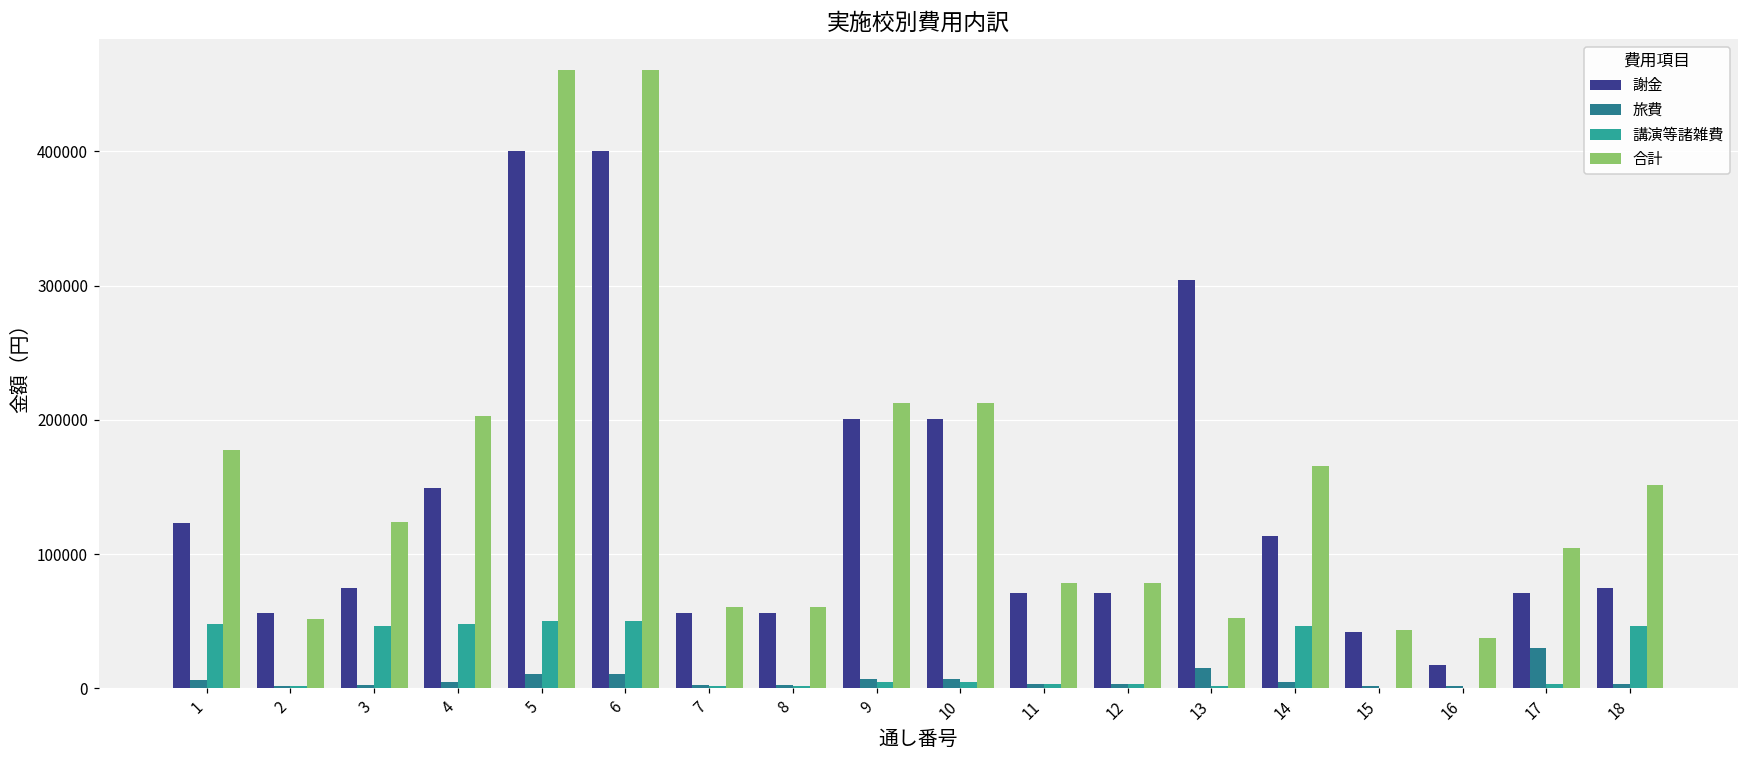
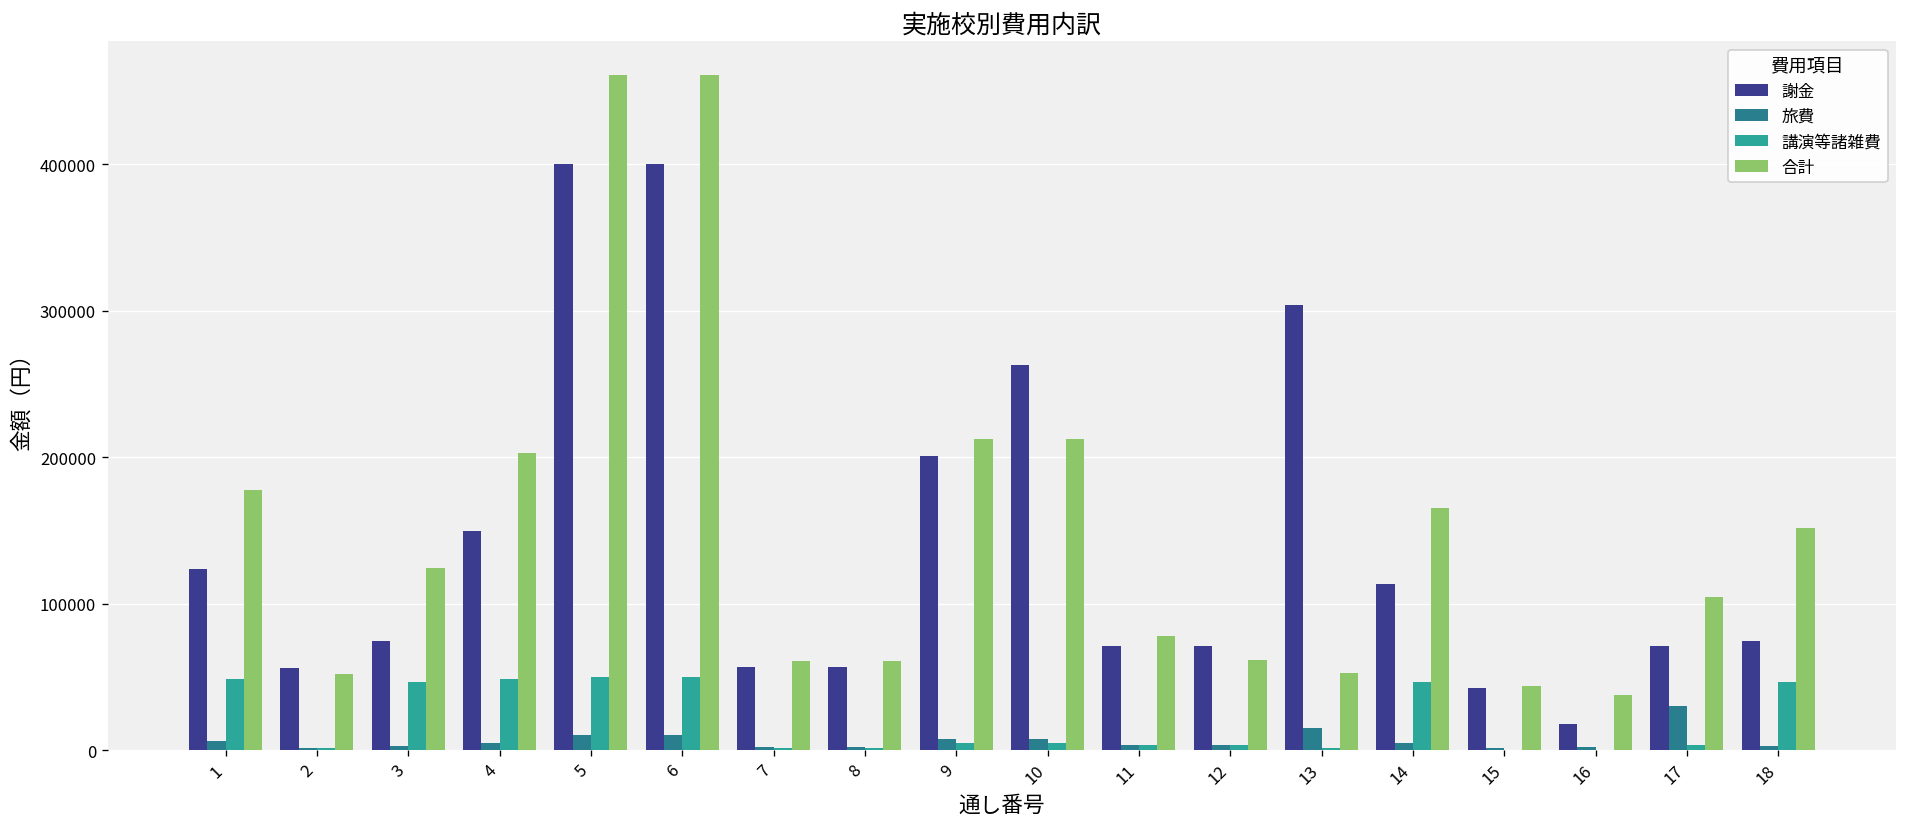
  {
    "謝金": {
      "1": 123000,
      "2": 56000,
      "3": 75000,
      "4": 150000,
      "5": 400000,
      "6": 400000,
      "7": 56000,
      "8": 56000,
      "9": 201000,
-     "10": 201000,
+     "10": 263000,
      "11": 71000,
      "12": 71000,
      "13": 304000,
      "14": 114000,
      "15": 42000,
      "16": 18000,
      "17": 71000,
      "18": 75000
    },
    "合計": {
      "1": 178000,
      "2": 52000,
      "3": 124000,
      "4": 203000,
      "5": 461000,
      "6": 461000,
      "7": 61000,
      "8": 61000,
      "9": 213000,
      "10": 213000,
      "11": 78000,
-     "12": 78000,
+     "12": 61000,
      "13": 52000,
      "14": 165000,
      "15": 44000,
      "16": 37000,
      "17": 105000,
      "18": 151000
    }
  }
